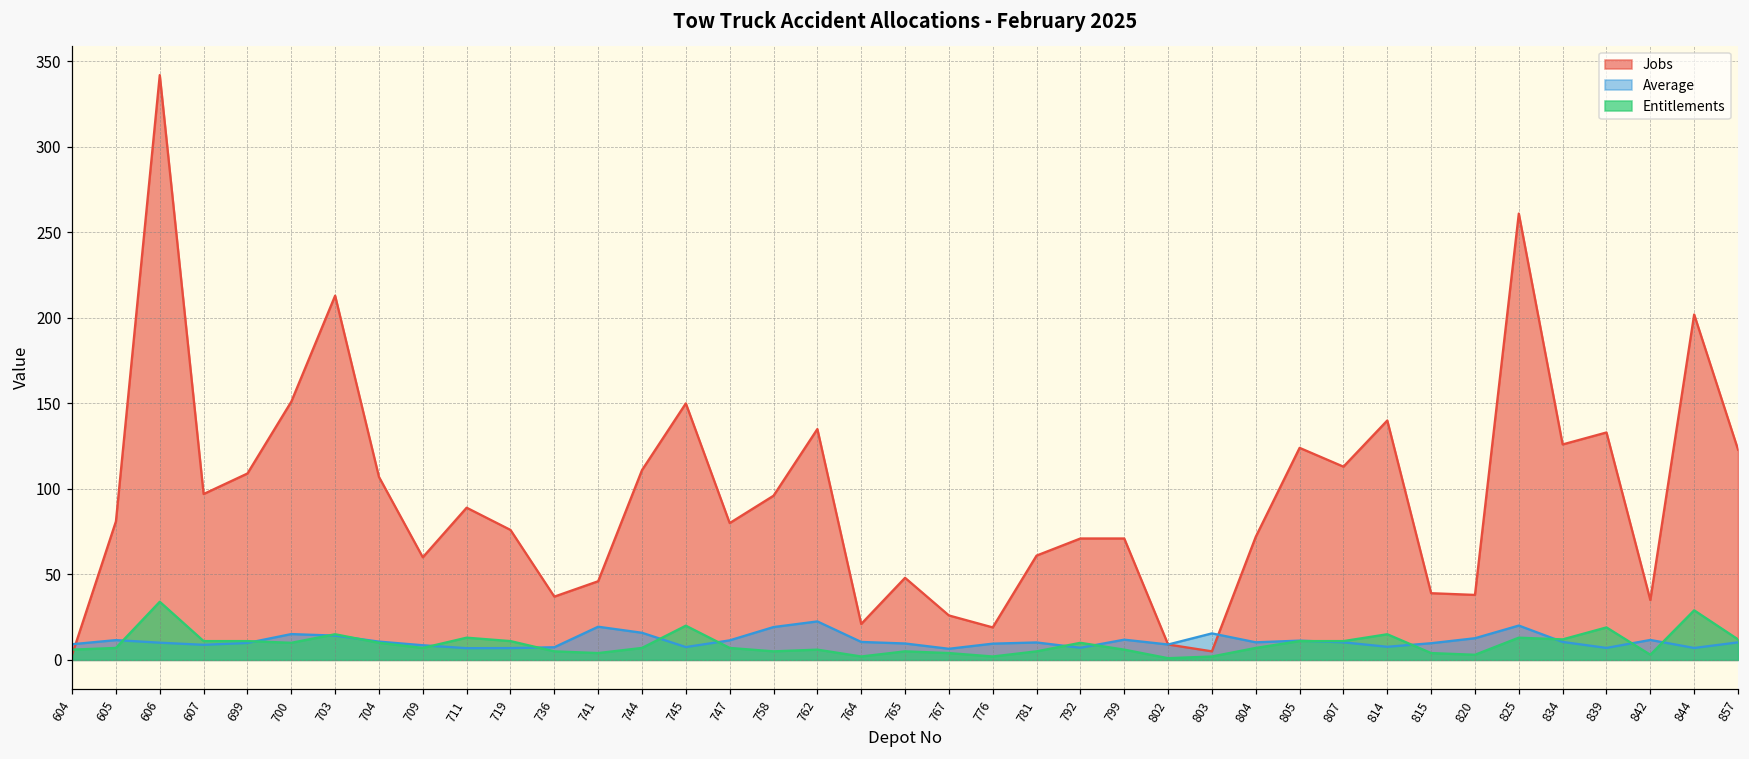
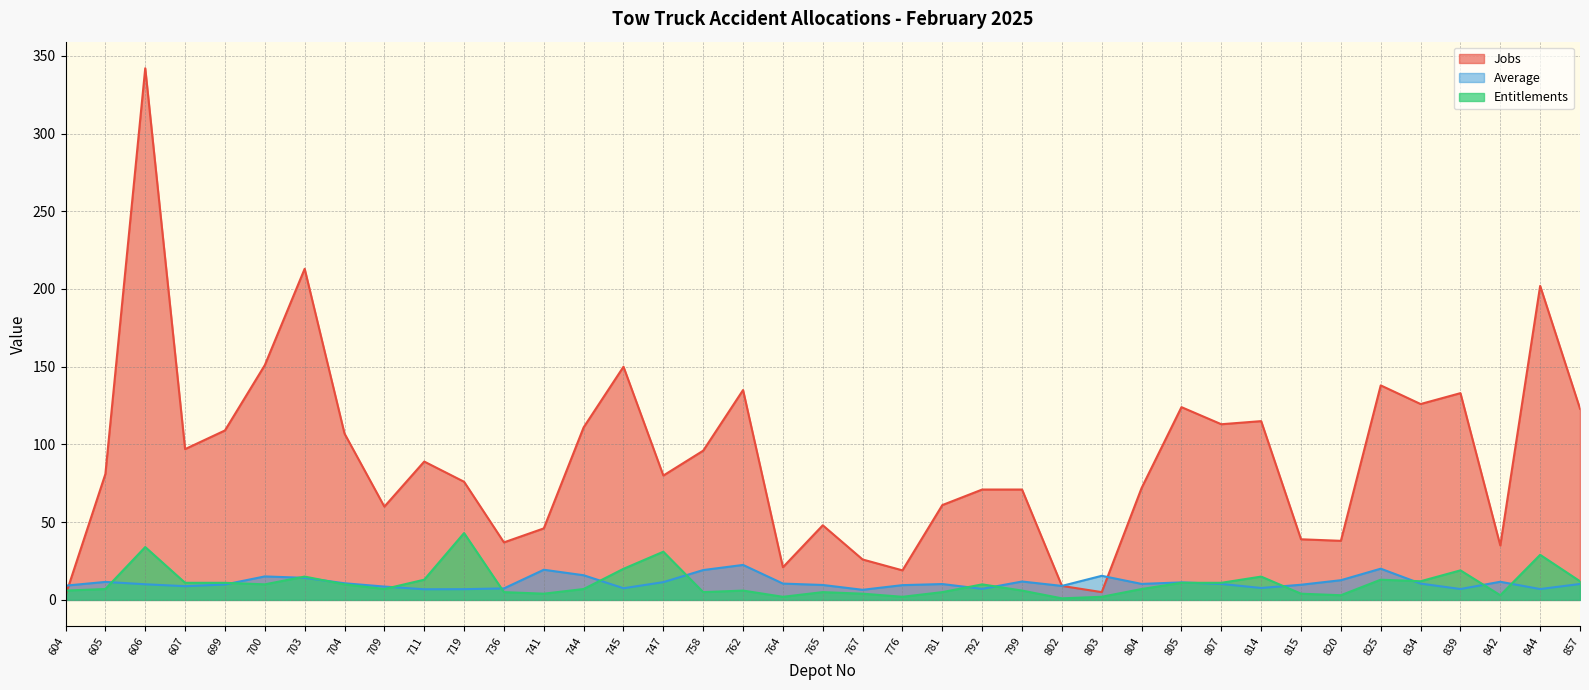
  {
    "Jobs": {
      "604": 3,
      "605": 81,
      "606": 342,
      "607": 97,
      "699": 109,
      "700": 151,
      "703": 213,
      "704": 107,
      "709": 60,
      "711": 89,
      "719": 76,
      "736": 37,
      "741": 46,
      "744": 111,
      "745": 150,
      "747": 80,
      "758": 96,
      "762": 135,
      "764": 21,
      "765": 48,
      "767": 26,
      "776": 19,
      "781": 61,
      "792": 71,
      "799": 71,
      "803": 5,
      "804": 72,
      "805": 124,
      "807": 113,
-     "814": 140,
+     "814": 115,
      "815": 39,
      "820": 38,
-     "825": 261,
+     "825": 138,
      "834": 126,
      "839": 133,
      "842": 35,
      "844": 202,
      "857": 123
    },
    "Average": {
      "604": 9,
      "605": 12,
      "606": 10,
      "607": 9,
      "700": 15,
      "711": 7,
      "719": 7,
      "736": 7,
      "741": 19,
      "744": 16,
      "745": 8,
      "747": 11,
      "758": 19,
      "762": 23,
      "764": 11,
      "765": 10,
      "767": 7,
      "776": 10,
      "781": 10,
      "792": 7,
      "799": 12,
      "803": 16,
      "804": 10,
      "814": 8,
      "815": 10,
      "820": 13,
      "825": 20,
      "839": 7,
      "842": 12,
      "844": 7,
      "857": 10
    },
    "Entitlements": {
      "604": 6,
      "605": 7,
      "606": 34,
      "607": 11,
      "700": 10,
      "711": 13,
-     "719": 11,
+     "719": 43,
      "736": 5,
      "741": 4,
      "744": 7,
      "745": 20,
-     "747": 7,
+     "747": 31,
      "758": 5,
      "762": 6,
      "764": 2,
      "765": 5,
      "767": 4,
      "776": 2,
      "781": 5,
      "792": 10,
      "799": 6,
      "802": 1,
      "803": 2,
      "804": 7,
      "814": 15,
      "815": 4,
      "820": 3,
      "825": 13,
      "839": 19,
      "842": 3,
      "844": 29,
      "857": 12
    }
  }
